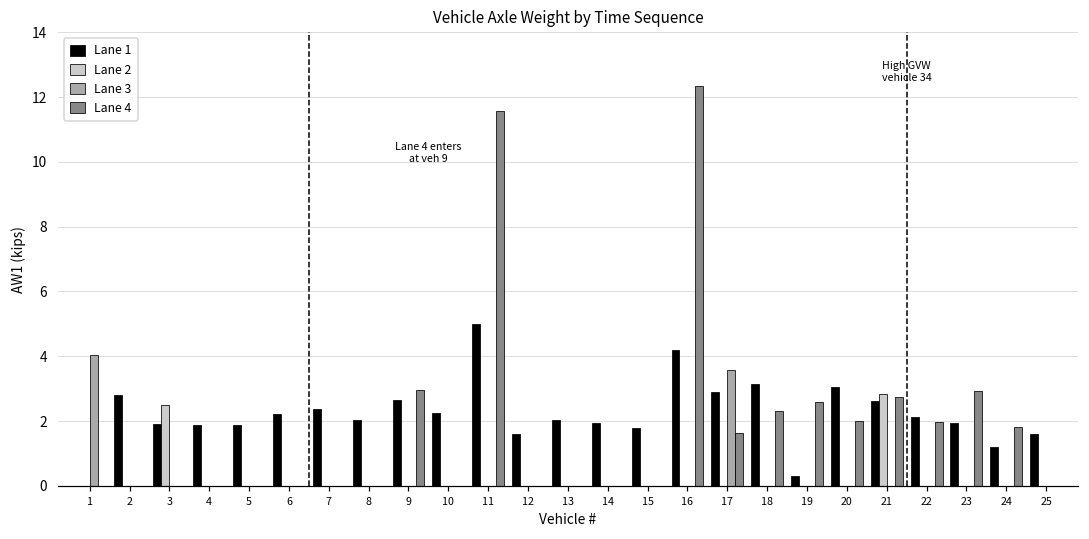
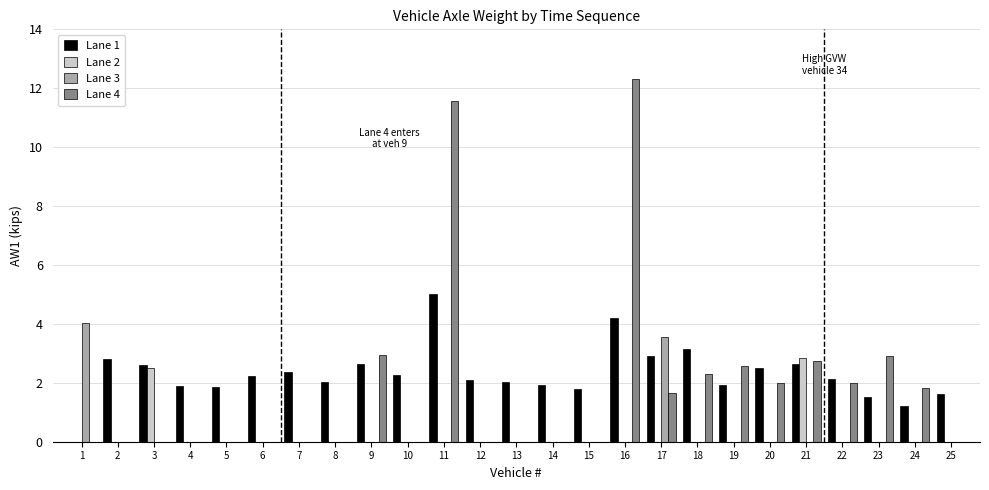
  {
    "Lane 1": {
      "1": 0.0,
      "2": 2.8,
-     "3": 1.9,
+     "3": 2.6,
      "4": 1.9,
      "5": 1.9,
      "6": 2.2,
      "7": 2.4,
      "8": 2.0,
      "9": 2.6,
      "10": 2.3,
      "11": 5.0,
-     "12": 1.6,
+     "12": 2.1,
      "13": 2.0,
      "14": 1.9,
      "15": 1.8,
      "16": 4.2,
      "17": 2.9,
      "18": 3.1,
-     "19": 0.3,
-     "20": 3.0,
+     "19": 1.9,
+     "20": 2.5,
      "21": 2.6,
      "22": 2.1,
-     "23": 1.9,
+     "23": 1.5,
      "24": 1.2,
      "25": 1.6
    }
  }
